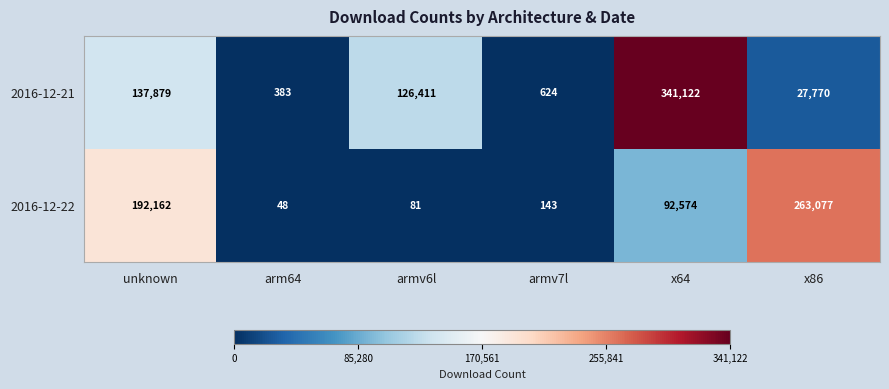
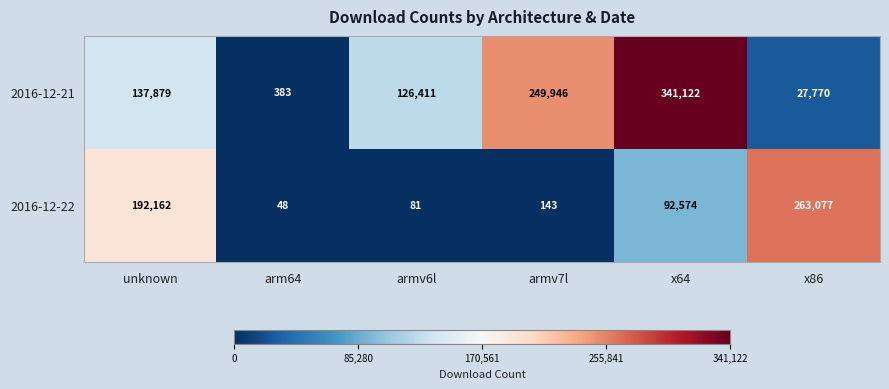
  {
    "2016-12-21": {
      "unknown": "137,879",
      "arm64": "383",
      "armv6l": "126,411",
-     "armv7l": "624",
+     "armv7l": "249,946",
      "x64": "341,122",
      "x86": "27,770"
    },
    "2016-12-22": {
      "unknown": "192,162",
      "arm64": "48",
      "armv6l": "81",
      "armv7l": "143",
      "x64": "92,574",
      "x86": "263,077"
    }
  }
